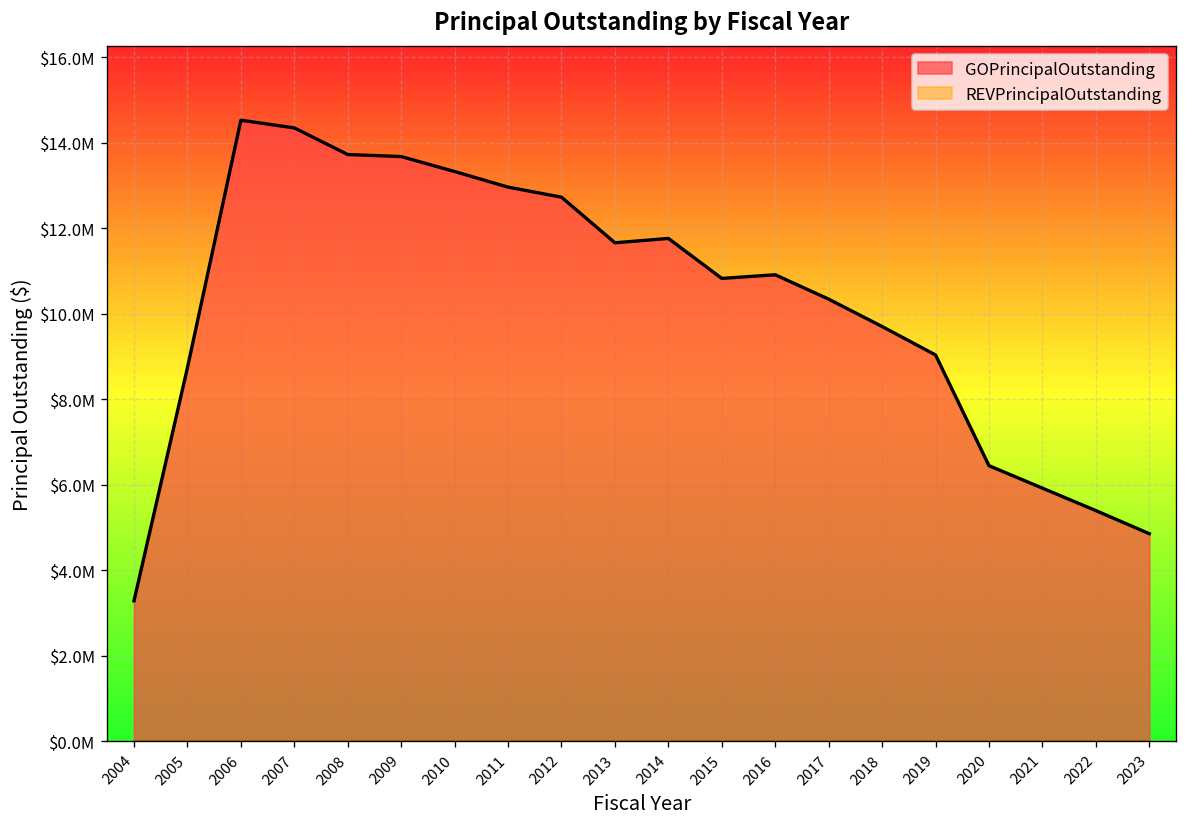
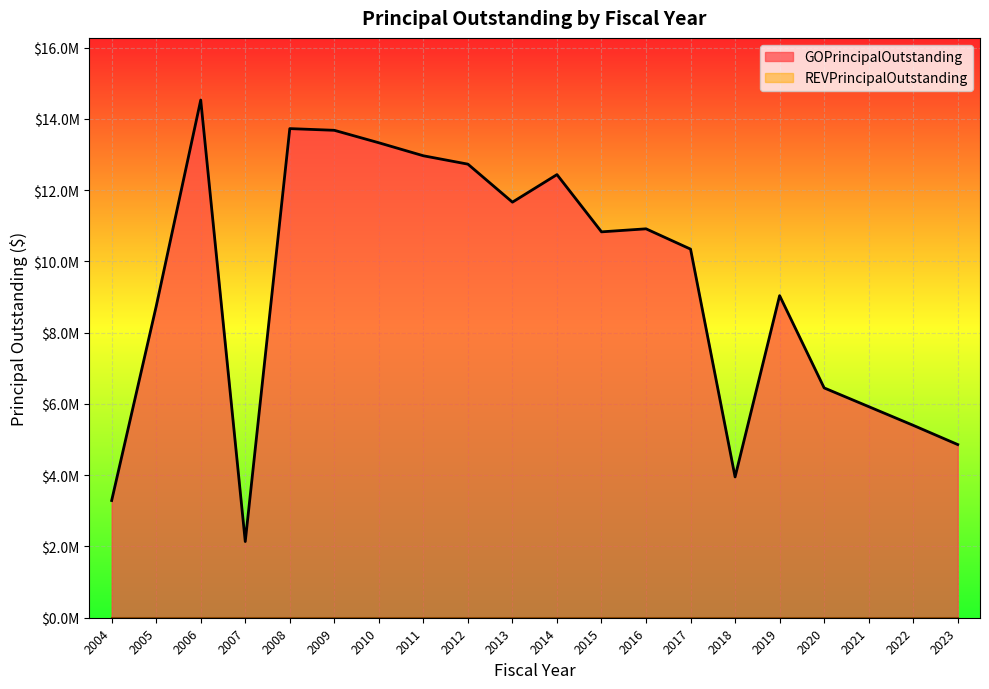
  {
    "GOPrincipalOutstanding": {
      "2004": "$3300000",
      "2005": "$8700000",
      "2006": "$14500000",
-     "2007": "$14400000",
+     "2007": "$2100000",
      "2008": "$13700000",
      "2009": "$13700000",
      "2010": "$13300000",
      "2011": "$13000000",
      "2012": "$12700000",
      "2013": "$11700000",
-     "2014": "$11800000",
+     "2014": "$12400000",
      "2015": "$10800000",
      "2016": "$10900000",
      "2017": "$10300000",
-     "2018": "$9700000",
+     "2018": "$4000000",
      "2019": "$9000000",
      "2020": "$6500000",
      "2021": "$5900000",
      "2022": "$5400000",
      "2023": "$4900000"
    },
    "REVPrincipalOutstanding": {
      "2004": "$0",
      "2005": "$0",
      "2006": "$0",
      "2007": "$0",
      "2008": "$0",
      "2009": "$0",
      "2010": "$0",
      "2011": "$0",
      "2012": "$0",
      "2013": "$0",
      "2014": "$0",
      "2015": "$0",
      "2016": "$0",
      "2017": "$0",
      "2018": "$0",
      "2019": "$0",
      "2020": "$0",
      "2021": "$0",
      "2022": "$0",
      "2023": "$0"
    }
  }
